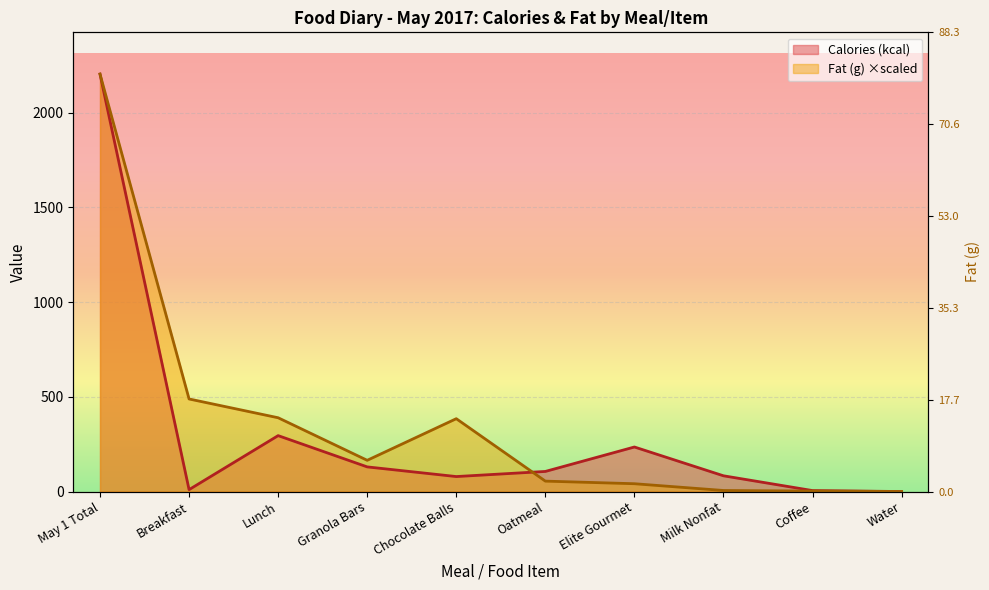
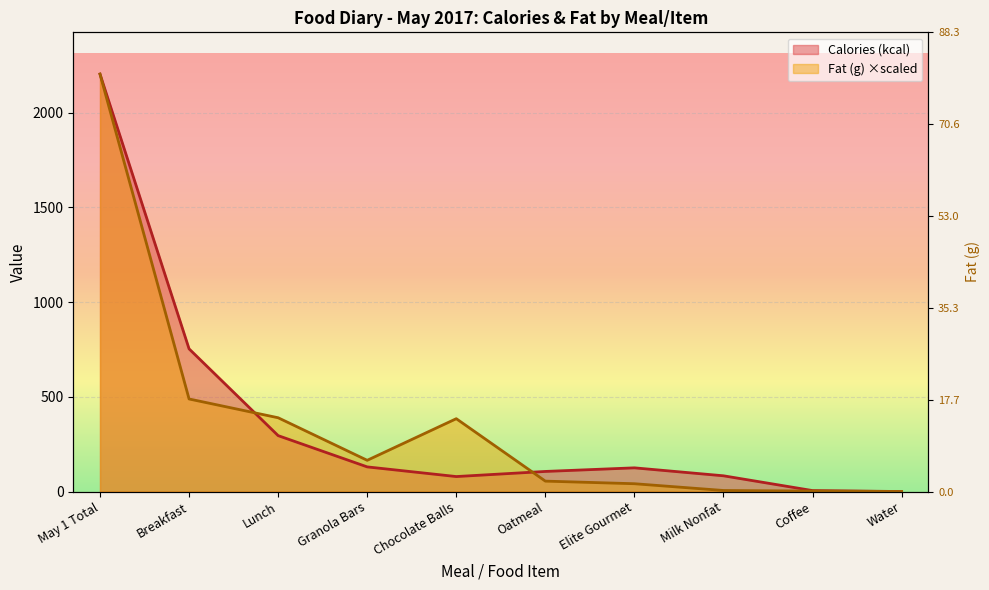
  {
    "Calories (kcal)": {
-     "Breakfast": 10,
+     "Breakfast": 750,
      "Lunch": 300,
      "Granola Bars": 130,
      "Chocolate Balls": 80,
      "Oatmeal": 110,
-     "Elite Gourmet": 240,
+     "Elite Gourmet": 130,
      "Milk Nonfat": 80
    },
    "Fat (g) ×scaled": {
      "Breakfast": 490,
      "Lunch": 390,
      "Granola Bars": 160,
      "Chocolate Balls": 380,
      "Oatmeal": 50,
      "Elite Gourmet": 40,
      "Milk Nonfat": 10
    }
  }
